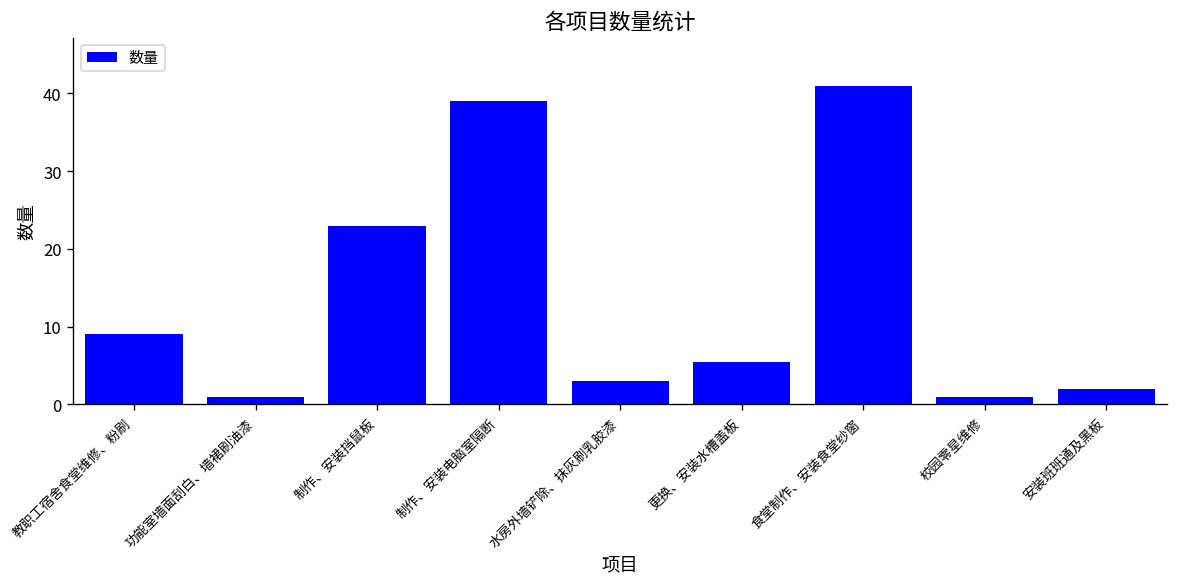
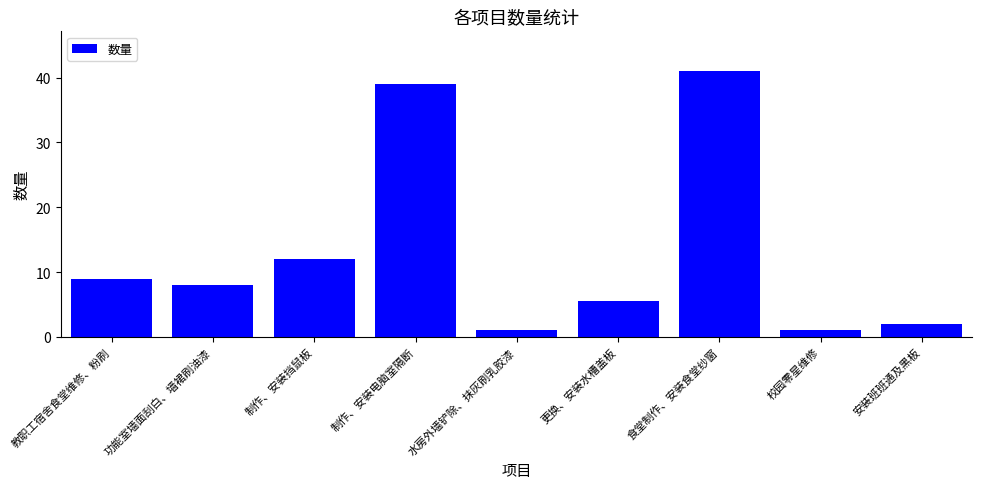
  {
    "教职工宿舍食堂维修、粉刷": 9,
-   "功能室墙面刮白、墙裙刷油漆": 1,
-   "制作、安装挡鼠板": 23,
+   "功能室墙面刮白、墙裙刷油漆": 8,
+   "制作、安装挡鼠板": 12,
    "制作、安装电脑室隔断": 39,
-   "水房外墙铲除、抹灰刷乳胶漆": 3,
+   "水房外墙铲除、抹灰刷乳胶漆": 1,
    "更换、安装水槽盖板": 6,
    "食堂制作、安装食堂纱窗": 41,
    "校园零星维修": 1,
    "安装班班通及黑板": 2
  }
